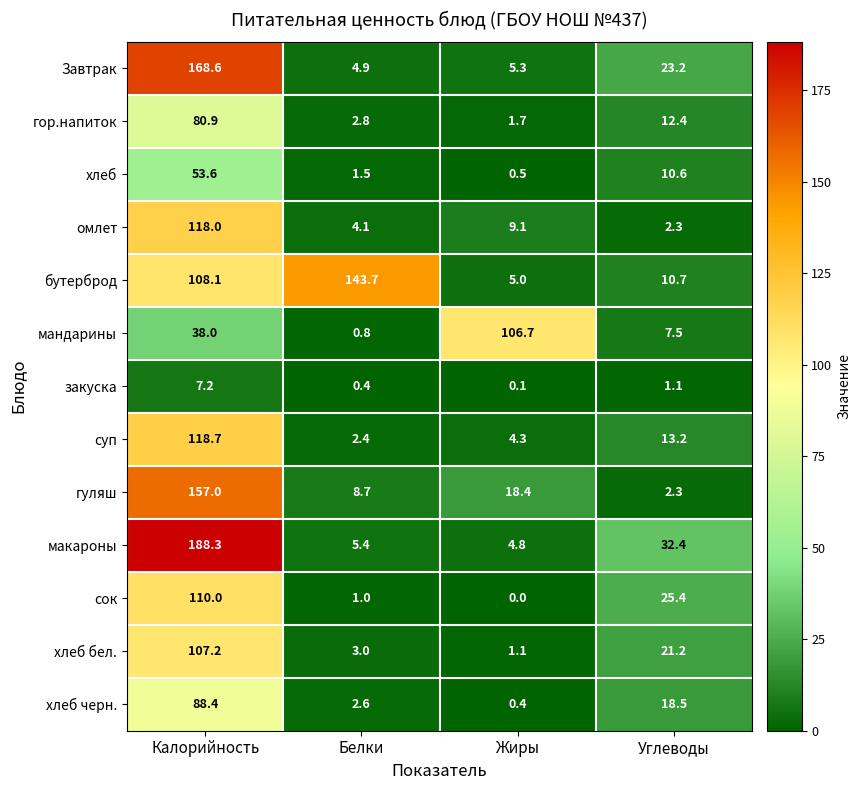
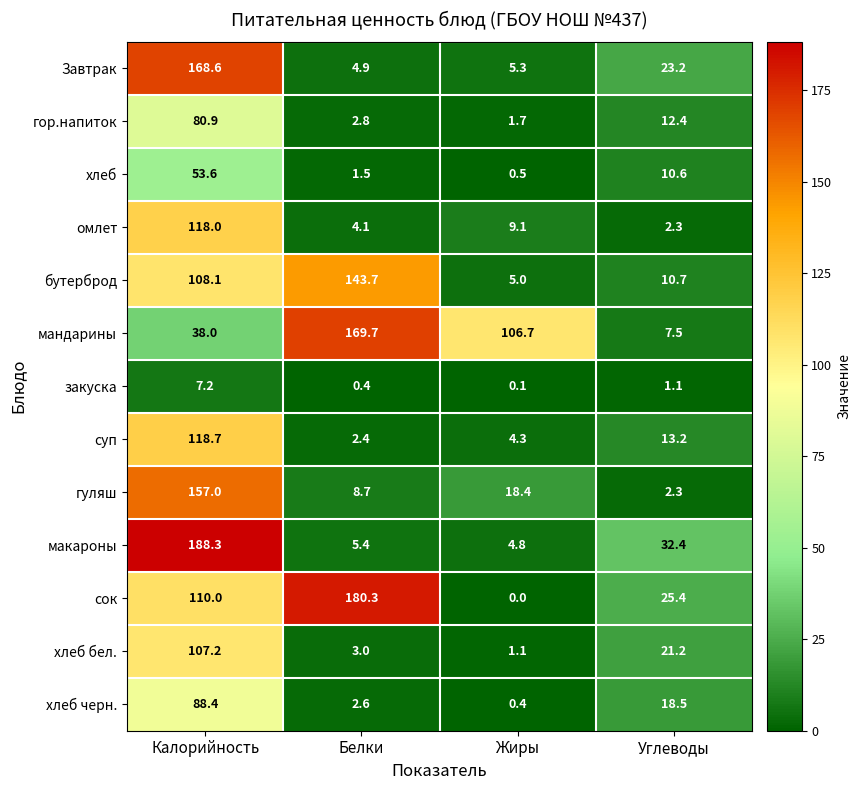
  {
    "Завтрак": {
      "Калорийность": 168.6,
      "Белки": 4.9,
      "Жиры": 5.3,
      "Углеводы": 23.2
    },
    "гор.напиток": {
      "Калорийность": 80.9,
      "Белки": 2.8,
      "Жиры": 1.7,
      "Углеводы": 12.4
    },
    "хлеб": {
      "Калорийность": 53.6,
      "Белки": 1.5,
      "Жиры": 0.5,
      "Углеводы": 10.6
    },
    "омлет": {
      "Калорийность": 118.0,
      "Белки": 4.1,
      "Жиры": 9.1,
      "Углеводы": 2.3
    },
    "бутерброд": {
      "Калорийность": 108.1,
      "Белки": 143.7,
      "Жиры": 5.0,
      "Углеводы": 10.7
    },
    "мандарины": {
      "Калорийность": 38.0,
-     "Белки": 0.8,
+     "Белки": 169.7,
      "Жиры": 106.7,
      "Углеводы": 7.5
    },
    "закуска": {
      "Калорийность": 7.2,
      "Белки": 0.4,
      "Жиры": 0.1,
      "Углеводы": 1.1
    },
    "суп": {
      "Калорийность": 118.7,
      "Белки": 2.4,
      "Жиры": 4.3,
      "Углеводы": 13.2
    },
    "гуляш": {
      "Калорийность": 157.0,
      "Белки": 8.7,
      "Жиры": 18.4,
      "Углеводы": 2.3
    },
    "макароны": {
      "Калорийность": 188.3,
      "Белки": 5.4,
      "Жиры": 4.8,
      "Углеводы": 32.4
    },
    "сок": {
      "Калорийность": 110.0,
-     "Белки": 1.0,
+     "Белки": 180.3,
      "Жиры": 0.0,
      "Углеводы": 25.4
    },
    "хлеб бел.": {
      "Калорийность": 107.2,
      "Белки": 3.0,
      "Жиры": 1.1,
      "Углеводы": 21.2
    },
    "хлеб черн.": {
      "Калорийность": 88.4,
      "Белки": 2.6,
      "Жиры": 0.4,
      "Углеводы": 18.5
    }
  }
